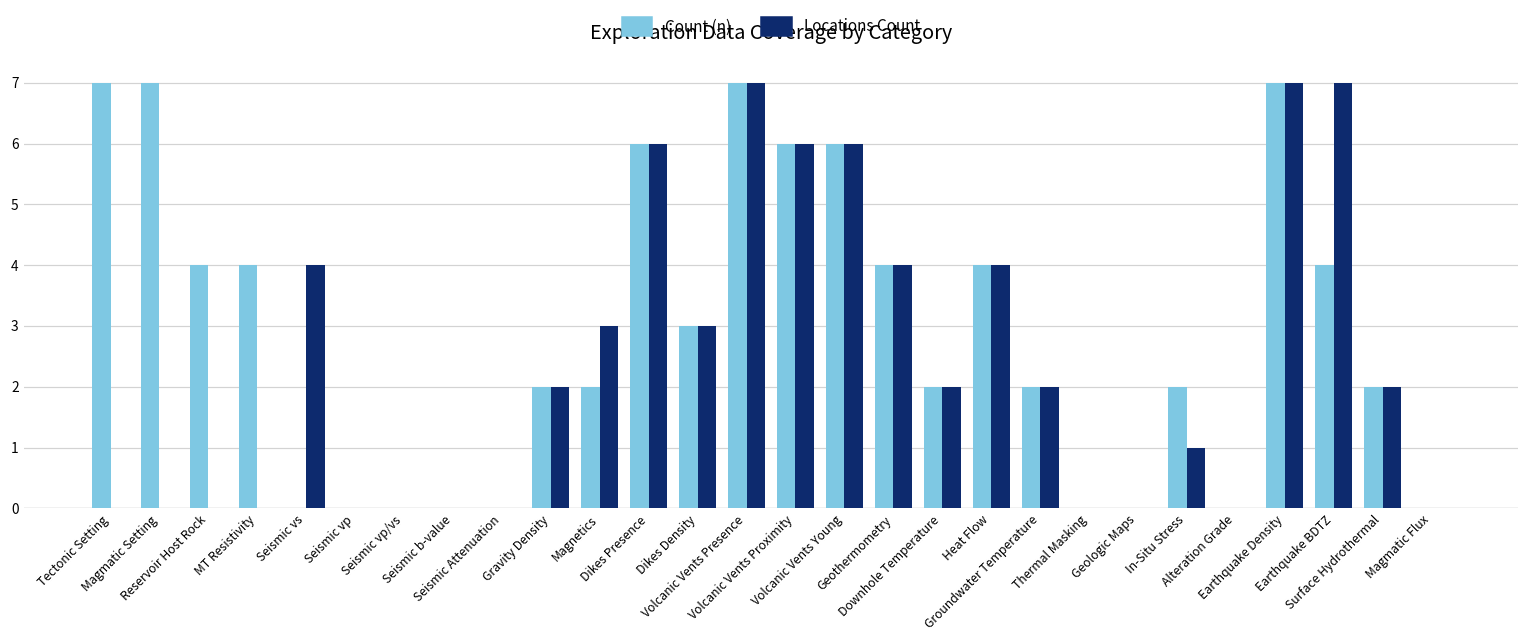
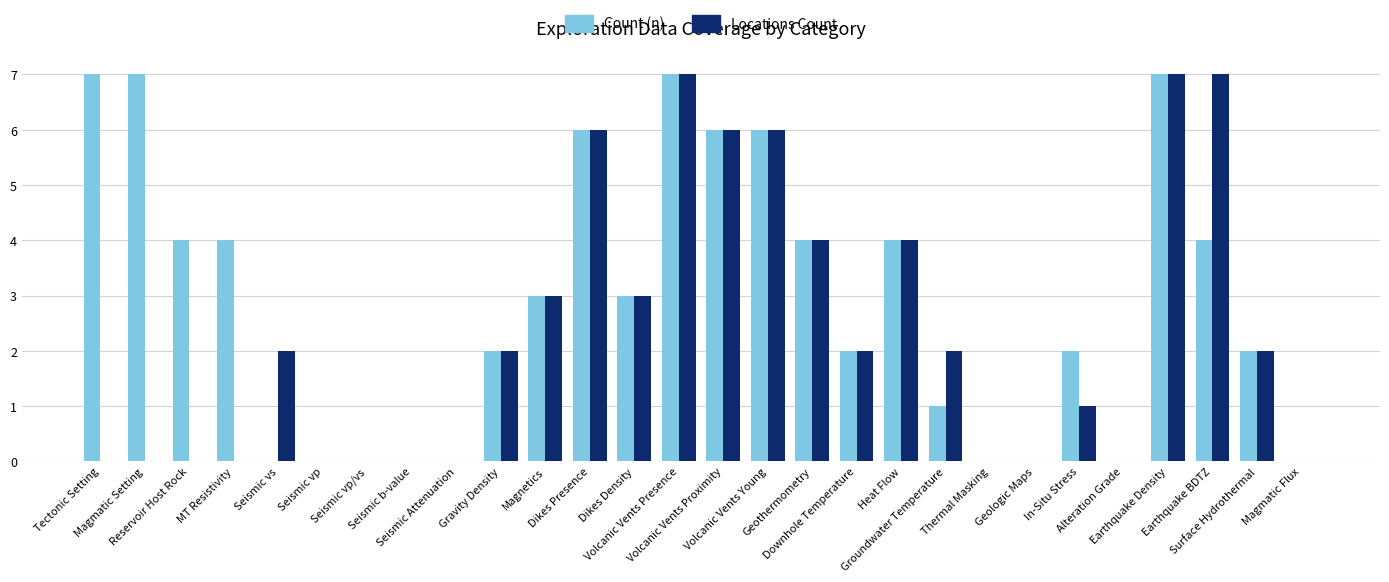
  {
    "Count (n)": {
      "Tectonic Setting": 7,
      "Magmatic Setting": 7,
      "Reservoir Host Rock": 4,
      "MT Resistivity": 4,
      "Seismic vs": 0,
      "Seismic vp": 0,
      "Seismic vp/vs": 0,
      "Seismic b-value": 0,
      "Seismic Attenuation": 0,
      "Gravity Density": 2,
-     "Magnetics": 2,
+     "Magnetics": 3,
      "Dikes Presence": 6,
      "Dikes Density": 3,
      "Volcanic Vents Presence": 7,
      "Volcanic Vents Proximity": 6,
      "Volcanic Vents Young": 6,
      "Geothermometry": 4,
      "Downhole Temperature": 2,
      "Heat Flow": 4,
-     "Groundwater Temperature": 2,
+     "Groundwater Temperature": 1,
      "Thermal Masking": 0,
      "Geologic Maps": 0,
      "In-Situ Stress": 2,
      "Alteration Grade": 0,
      "Earthquake Density": 7,
      "Earthquake BDTZ": 4,
      "Surface Hydrothermal": 2,
      "Magmatic Flux": 0
    },
    "Locations Count": {
      "Tectonic Setting": 0,
      "Magmatic Setting": 0,
      "Reservoir Host Rock": 0,
      "MT Resistivity": 0,
-     "Seismic vs": 4,
+     "Seismic vs": 2,
      "Seismic vp": 0,
      "Seismic vp/vs": 0,
      "Seismic b-value": 0,
      "Seismic Attenuation": 0,
      "Gravity Density": 2,
      "Magnetics": 3,
      "Dikes Presence": 6,
      "Dikes Density": 3,
      "Volcanic Vents Presence": 7,
      "Volcanic Vents Proximity": 6,
      "Volcanic Vents Young": 6,
      "Geothermometry": 4,
      "Downhole Temperature": 2,
      "Heat Flow": 4,
      "Groundwater Temperature": 2,
      "Thermal Masking": 0,
      "Geologic Maps": 0,
      "In-Situ Stress": 1,
      "Alteration Grade": 0,
      "Earthquake Density": 7,
      "Earthquake BDTZ": 7,
      "Surface Hydrothermal": 2,
      "Magmatic Flux": 0
    }
  }
